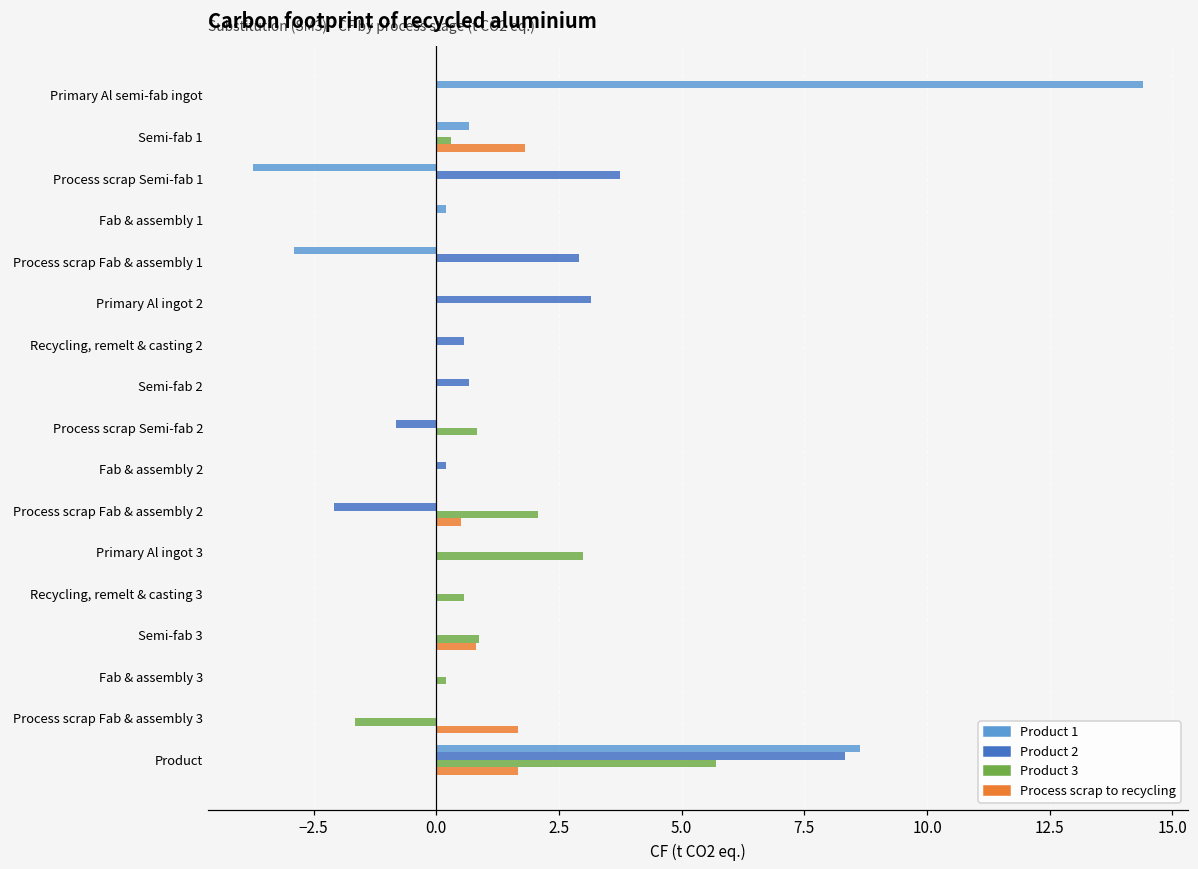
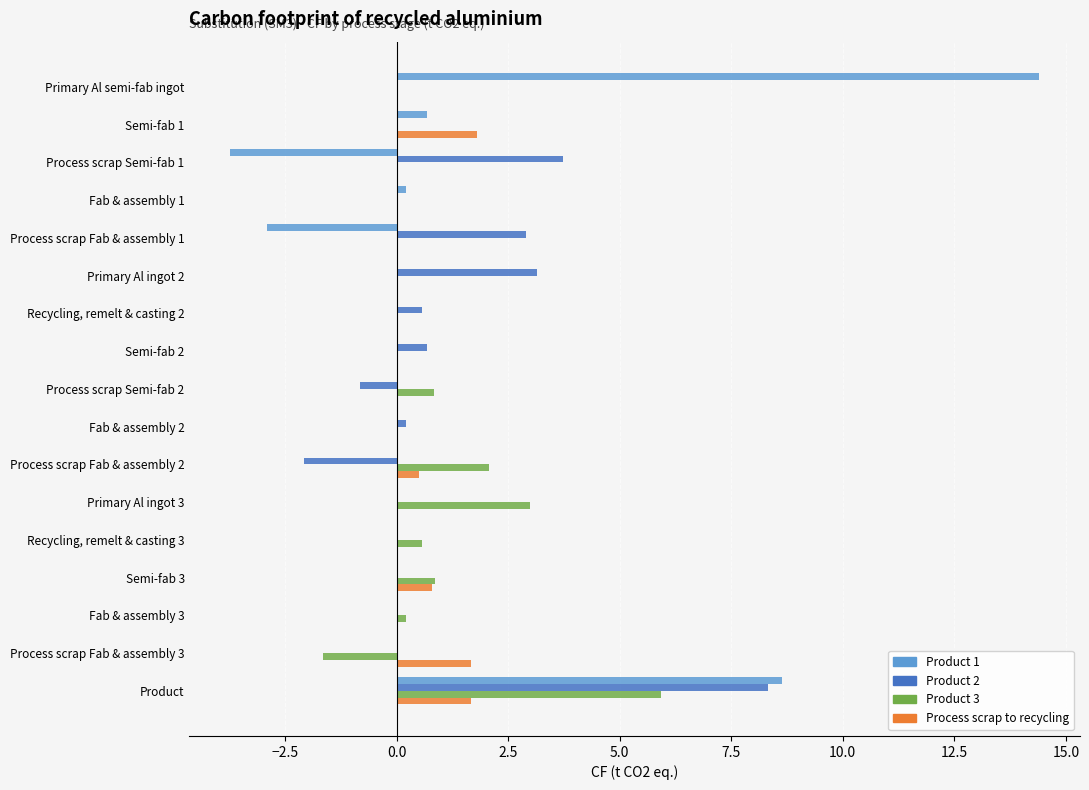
  {
    "Product 3": {
      "Primary Al semi-fab ingot": 0.0,
-     "Semi-fab 1": 0.3,
+     "Semi-fab 1": 0.0,
      "Process scrap Semi-fab 1": 0.0,
      "Fab & assembly 1": 0.0,
      "Process scrap Fab & assembly 1": 0.0,
      "Primary Al ingot 2": 0.0,
      "Recycling, remelt & casting 2": 0.0,
      "Semi-fab 2": 0.0,
      "Process scrap Semi-fab 2": 0.8,
      "Fab & assembly 2": 0.0,
      "Process scrap Fab & assembly 2": 2.1,
      "Primary Al ingot 3": 3.0,
      "Recycling, remelt & casting 3": 0.6,
      "Semi-fab 3": 0.9,
      "Fab & assembly 3": 0.2,
      "Process scrap Fab & assembly 3": -1.7,
-     "Product": 5.7
+     "Product": 5.9
    },
    "Process scrap to recycling": {
      "Primary Al semi-fab ingot": 0.0,
      "Semi-fab 1": 1.8,
      "Process scrap Semi-fab 1": 0.0,
      "Fab & assembly 1": 0.0,
      "Process scrap Fab & assembly 1": 0.0,
      "Primary Al ingot 2": 0.0,
      "Recycling, remelt & casting 2": 0.0,
      "Semi-fab 2": 0.0,
      "Process scrap Semi-fab 2": 0.0,
      "Fab & assembly 2": 0.0,
      "Process scrap Fab & assembly 2": 0.5,
      "Primary Al ingot 3": 0.0,
      "Recycling, remelt & casting 3": 0.0,
      "Semi-fab 3": 0.8,
      "Fab & assembly 3": 0.0,
      "Process scrap Fab & assembly 3": 1.7,
      "Product": 1.7
    }
  }
